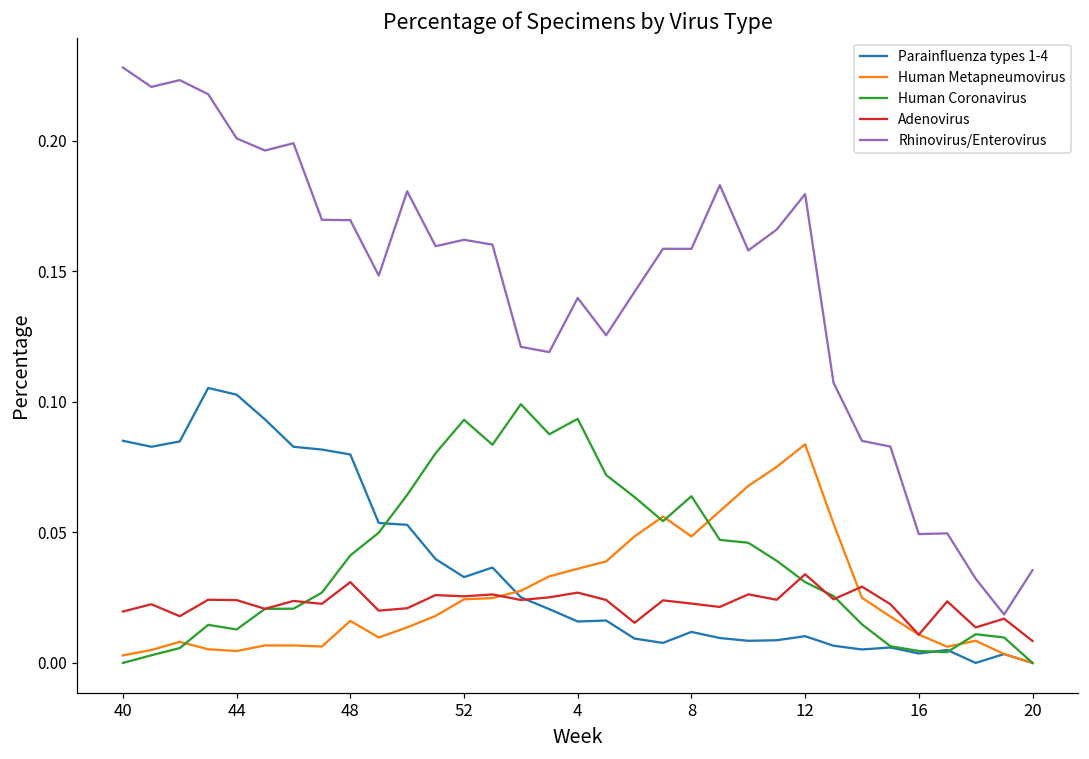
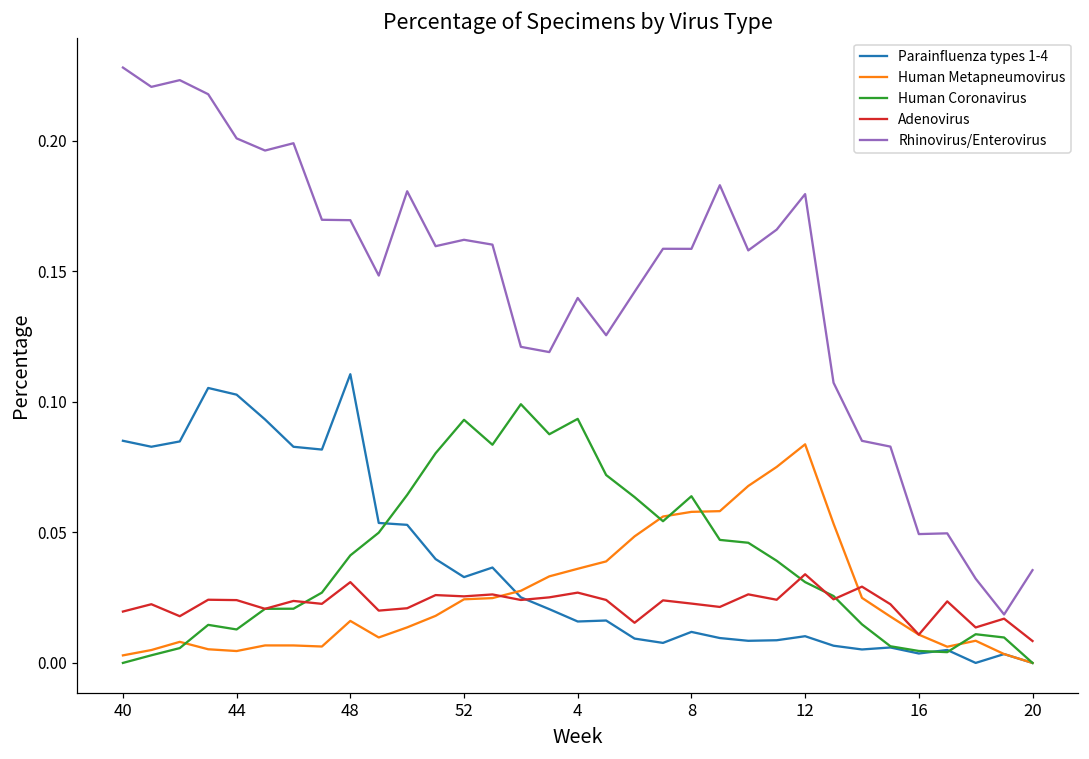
  {
    "Parainfluenza types 1-4": {
      "40": 0.085,
      "44": 0.103,
-     "48": 0.080,
+     "48": 0.111,
      "52": 0.033,
      "4": 0.016,
      "8": 0.012,
      "12": 0.010
    },
    "Human Metapneumovirus": {
      "40": 0.003,
      "44": 0.005,
      "48": 0.016,
      "52": 0.024,
      "4": 0.036,
-     "8": 0.048,
+     "8": 0.058,
      "12": 0.084
    },
    "Human Coronavirus": {
      "40": 0.000,
      "44": 0.013,
      "48": 0.041,
      "52": 0.093,
      "4": 0.093,
      "8": 0.064,
      "12": 0.031
    },
    "Adenovirus": {
      "40": 0.020,
      "44": 0.024,
      "48": 0.031,
      "52": 0.025,
      "4": 0.027,
      "8": 0.023,
      "12": 0.034,
      "20": 0.008
    },
    "Rhinovirus/Enterovirus": {
      "40": 0.228,
      "44": 0.201,
      "48": 0.170,
      "52": 0.162,
      "4": 0.140,
      "8": 0.159,
      "12": 0.180,
      "16": 0.049,
      "20": 0.036
    }
  }
